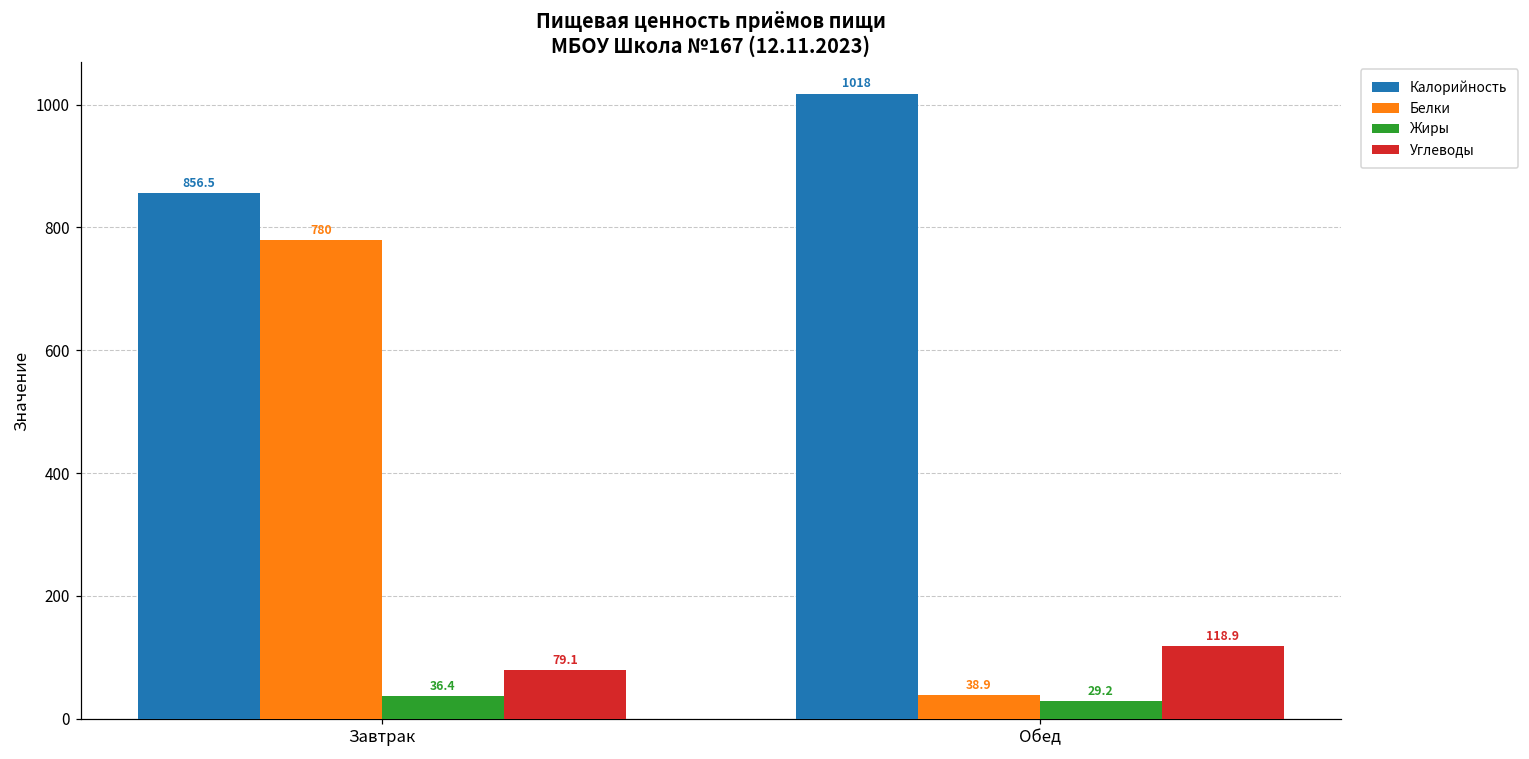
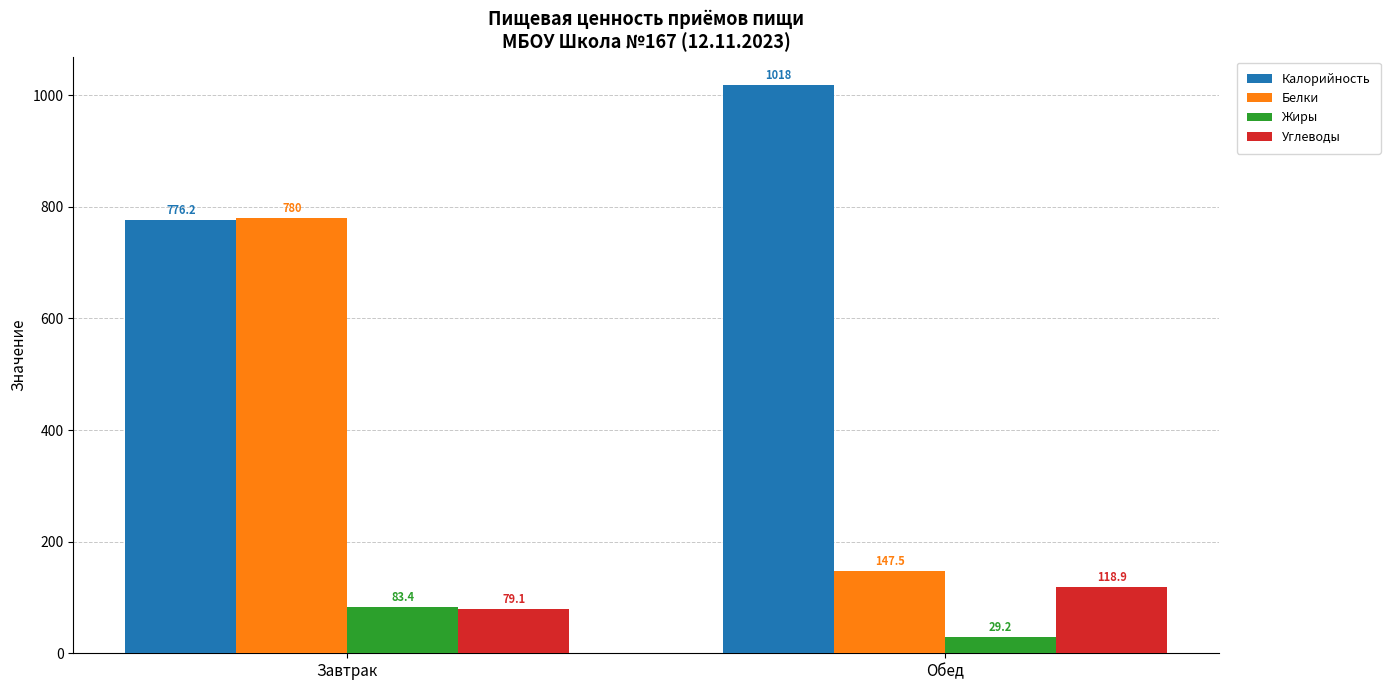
  {
    "Калорийность": {
-     "Завтрак": 856.5,
+     "Завтрак": 776.2,
      "Обед": 1018
    },
    "Белки": {
      "Завтрак": 780,
-     "Обед": 38.9
+     "Обед": 147.5
    },
    "Жиры": {
-     "Завтрак": 36.4,
+     "Завтрак": 83.4,
      "Обед": 29.2
    },
    "Углеводы": {
      "Завтрак": 79.1,
      "Обед": 118.9
    }
  }
